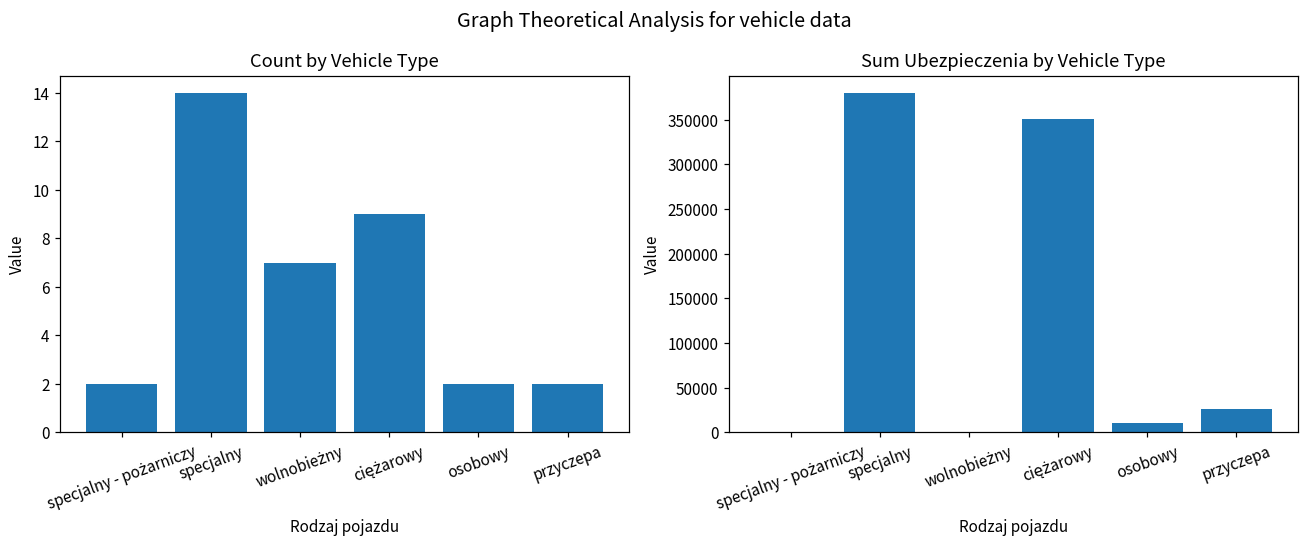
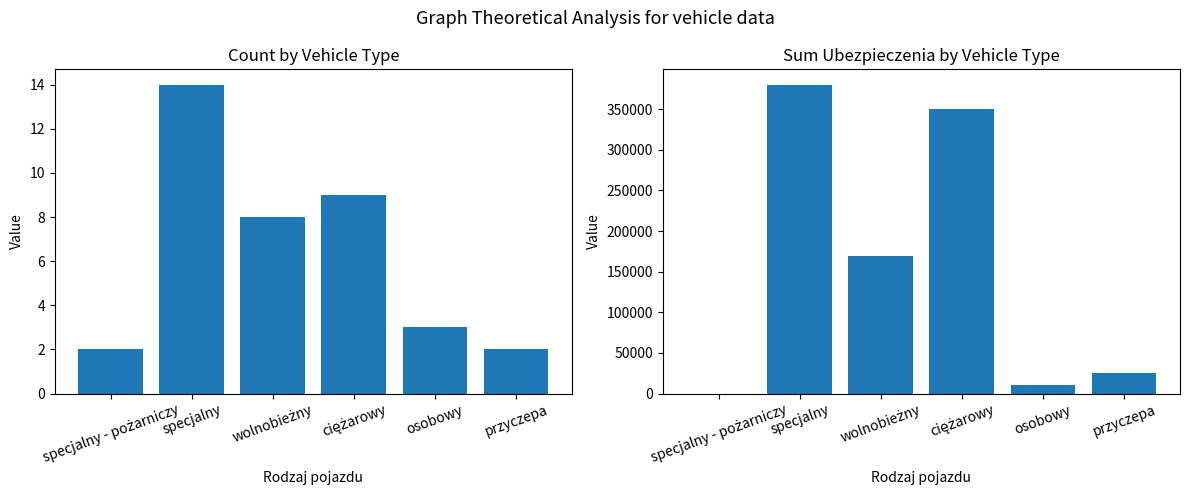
  {
    "Count by Vehicle Type": {
      "specjalny - pożarniczy": 2,
      "specjalny": 14,
-     "wolnobieżny": 7,
+     "wolnobieżny": 8,
      "ciężarowy": 9,
-     "osobowy": 2,
+     "osobowy": 3,
      "przyczepa": 2
    },
    "Sum Ubezpieczenia by Vehicle Type": {
      "specjalny - pożarniczy": 0,
      "specjalny": 380000,
-     "wolnobieżny": 0,
+     "wolnobieżny": 170000,
      "ciężarowy": 350000,
      "osobowy": 10000,
      "przyczepa": 30000
    }
  }
